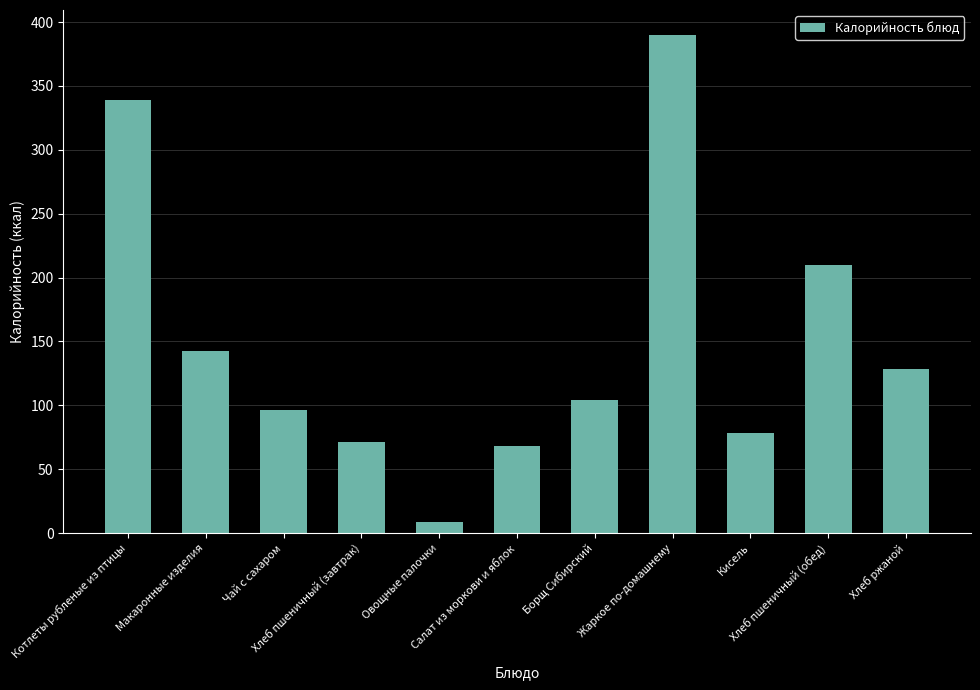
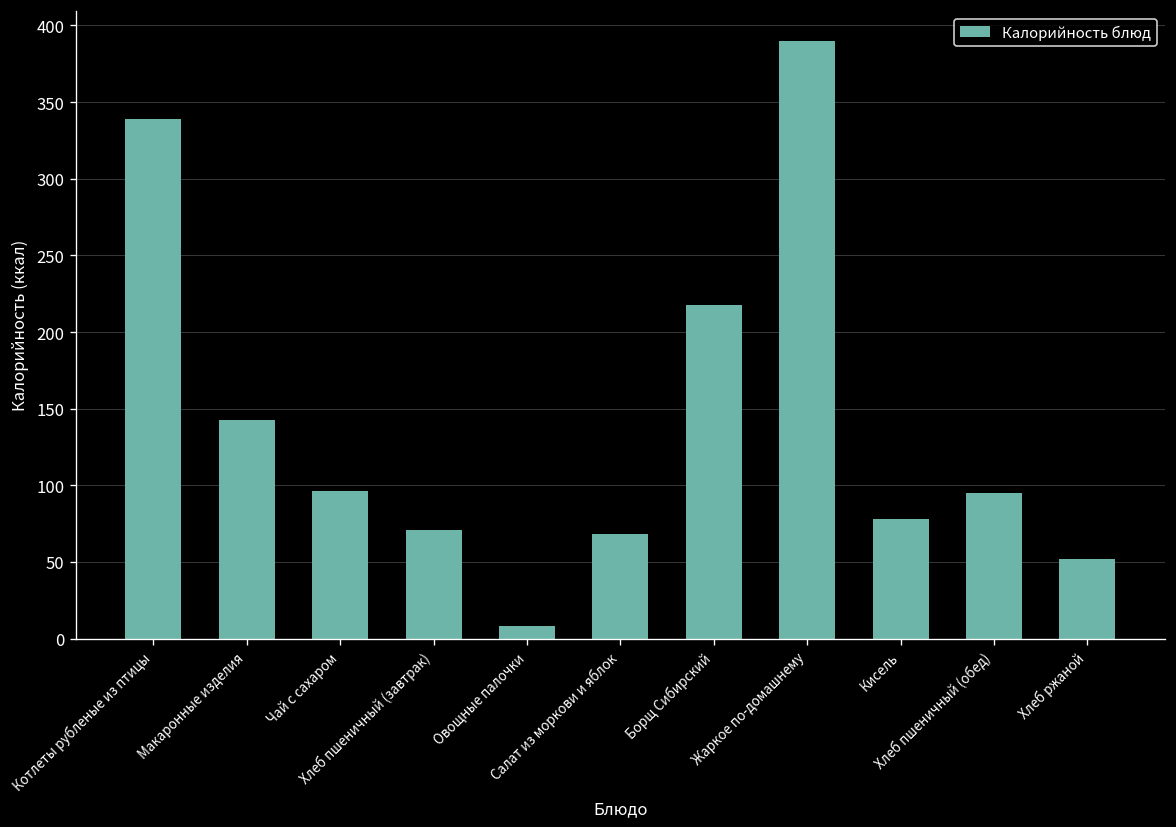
  {
    "Котлеты рубленые из птицы": 339,
    "Макаронные изделия": 142,
    "Чай с сахаром": 96,
    "Хлеб пшеничный (завтрак)": 71,
    "Овощные палочки": 8,
    "Салат из моркови и яблок": 68,
-   "Борщ Сибирский": 104,
+   "Борщ Сибирский": 218,
    "Жаркое по-домашнему": 390,
    "Кисель": 78,
-   "Хлеб пшеничный (обед)": 210,
-   "Хлеб ржаной": 128
+   "Хлеб пшеничный (обед)": 95,
+   "Хлеб ржаной": 52
  }
